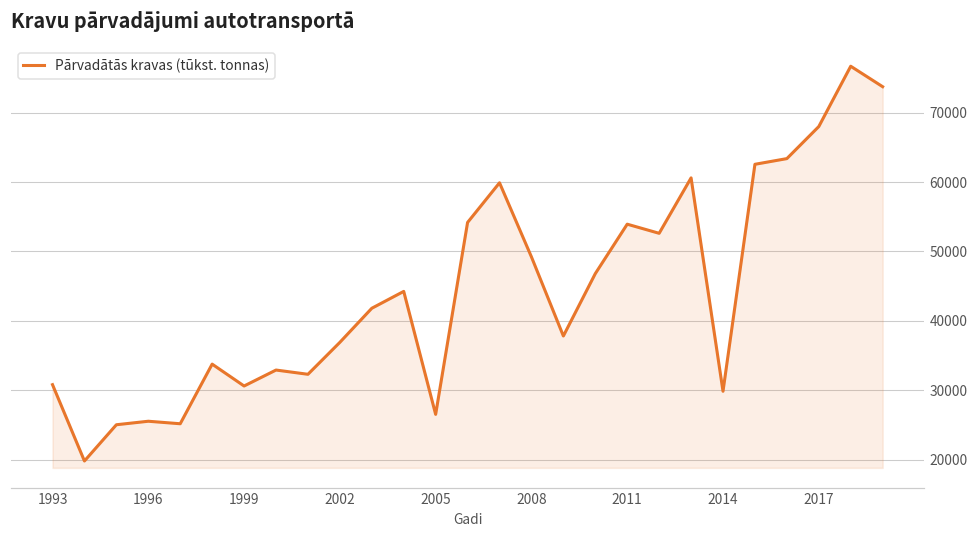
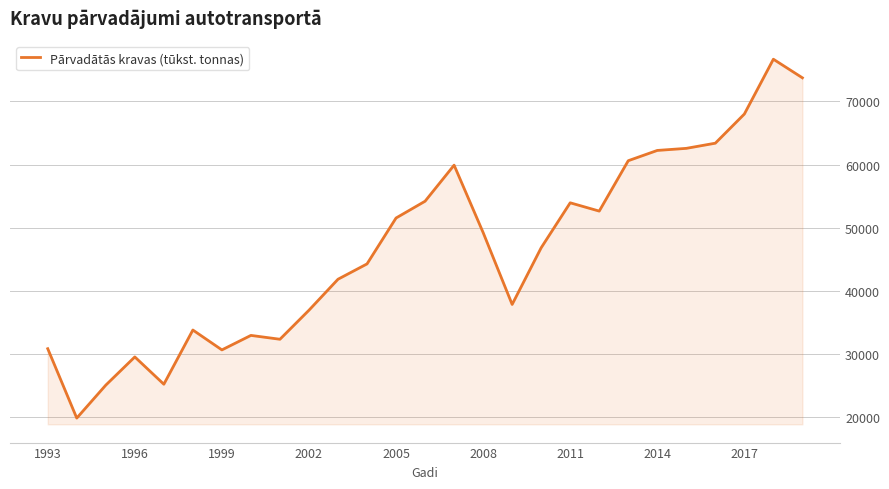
  {
    "1993": 31000,
-   "1996": 26000,
+   "1996": 29000,
    "1999": 31000,
    "2002": 37000,
-   "2005": 27000,
+   "2005": 52000,
    "2008": 49000,
    "2011": 54000,
-   "2014": 30000,
+   "2014": 62000,
    "2017": 68000
  }
